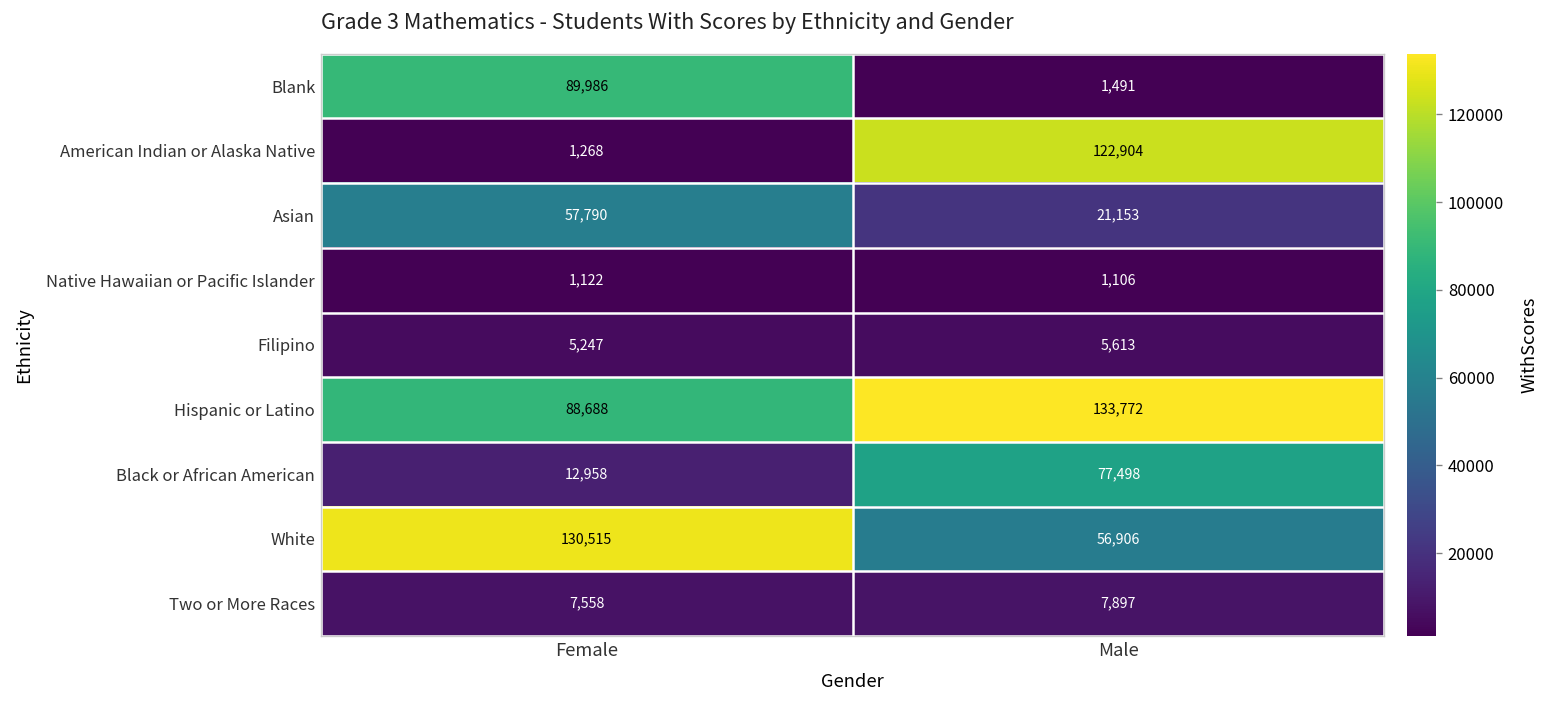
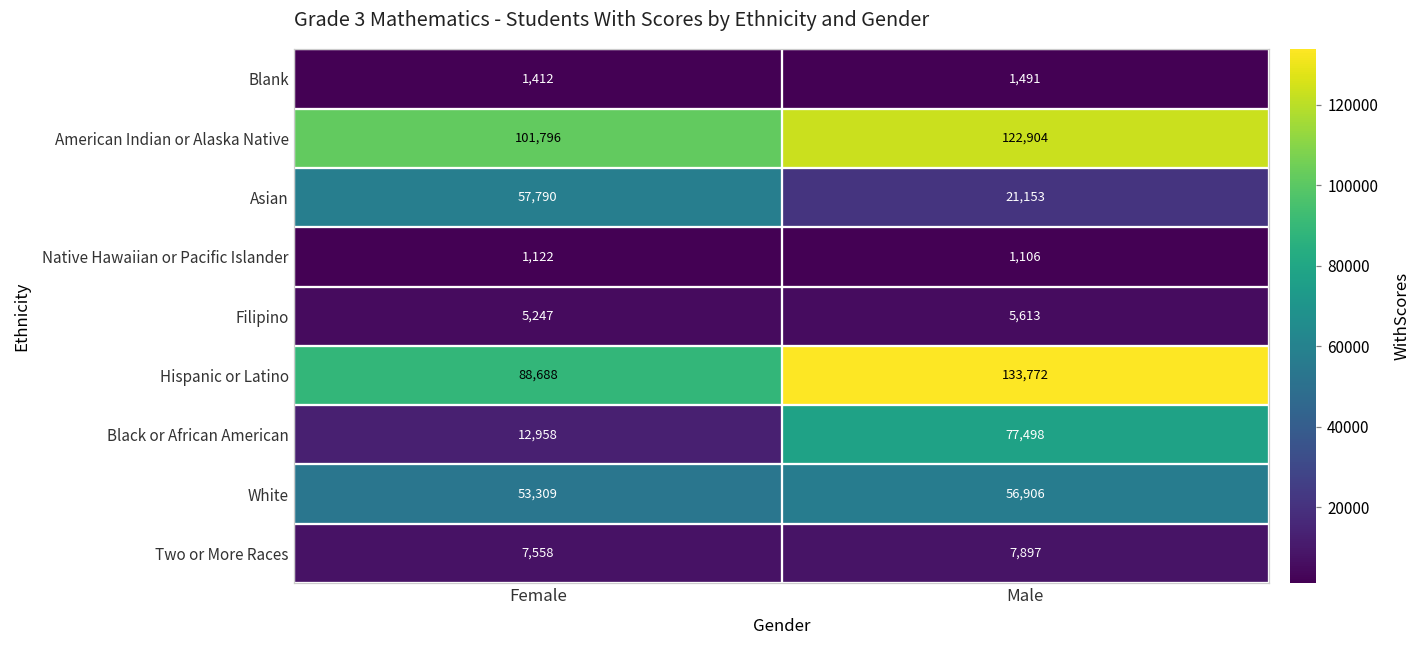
  {
    "Blank": {
-     "Female": "89,986",
+     "Female": "1,412",
      "Male": "1,491"
    },
    "American Indian or Alaska Native": {
-     "Female": "1,268",
+     "Female": "101,796",
      "Male": "122,904"
    },
    "Asian": {
      "Female": "57,790",
      "Male": "21,153"
    },
    "Native Hawaiian or Pacific Islander": {
      "Female": "1,122",
      "Male": "1,106"
    },
    "Filipino": {
      "Female": "5,247",
      "Male": "5,613"
    },
    "Hispanic or Latino": {
      "Female": "88,688",
      "Male": "133,772"
    },
    "Black or African American": {
      "Female": "12,958",
      "Male": "77,498"
    },
    "White": {
-     "Female": "130,515",
+     "Female": "53,309",
      "Male": "56,906"
    },
    "Two or More Races": {
      "Female": "7,558",
      "Male": "7,897"
    }
  }
